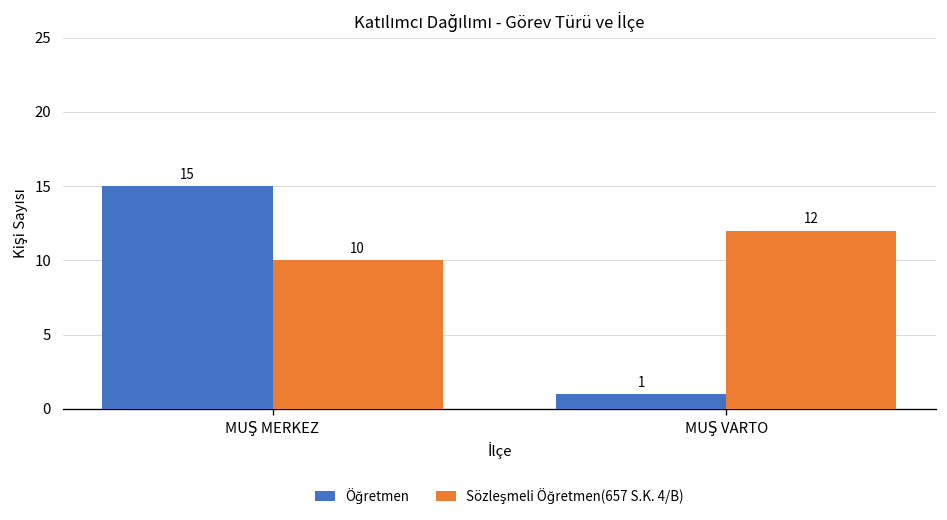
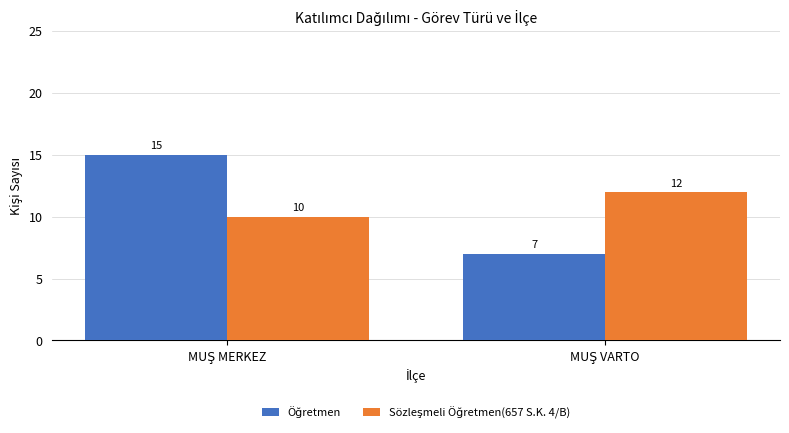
  {
    "Öğretmen": {
      "MUŞ MERKEZ": 15,
-     "MUŞ VARTO": 1
+     "MUŞ VARTO": 7
    },
    "Sözleşmeli Öğretmen(657 S.K. 4/B)": {
      "MUŞ MERKEZ": 10,
      "MUŞ VARTO": 12
    }
  }
